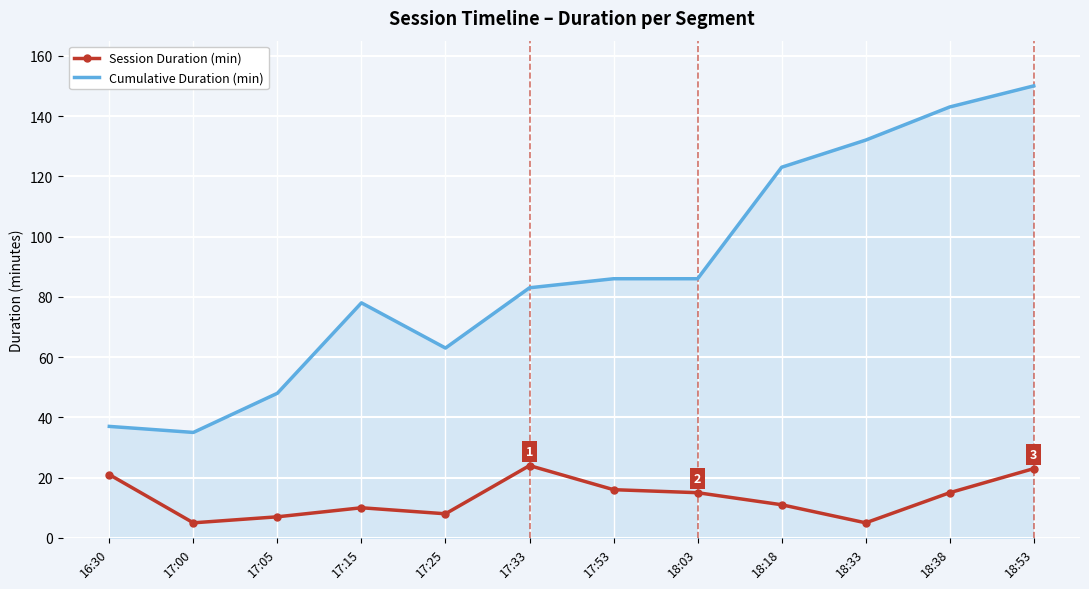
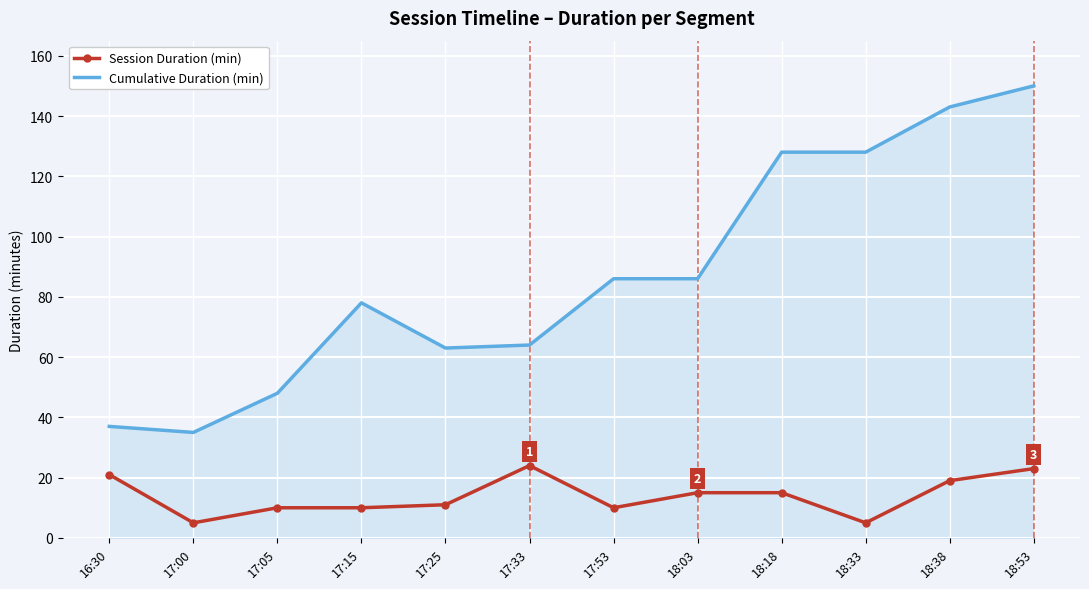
  {
    "Session Duration (min)": {
      "16:30": 21,
      "17:00": 5,
-     "17:05": 7,
+     "17:05": 10,
      "17:15": 10,
-     "17:25": 8,
-     "17:53": 16,
-     "18:18": 11,
+     "17:25": 11,
+     "17:53": 10,
+     "18:18": 15,
      "18:33": 5,
-     "18:38": 15
+     "18:38": 19
    },
    "Cumulative Duration (min)": {
      "16:30": 37,
      "17:00": 35,
      "17:05": 48,
      "17:15": 78,
      "17:25": 63,
-     "17:33": 83,
+     "17:33": 64,
      "17:53": 86,
      "18:03": 86,
-     "18:18": 123,
-     "18:33": 132,
+     "18:18": 128,
+     "18:33": 128,
      "18:38": 143,
      "18:53": 150
    }
  }
